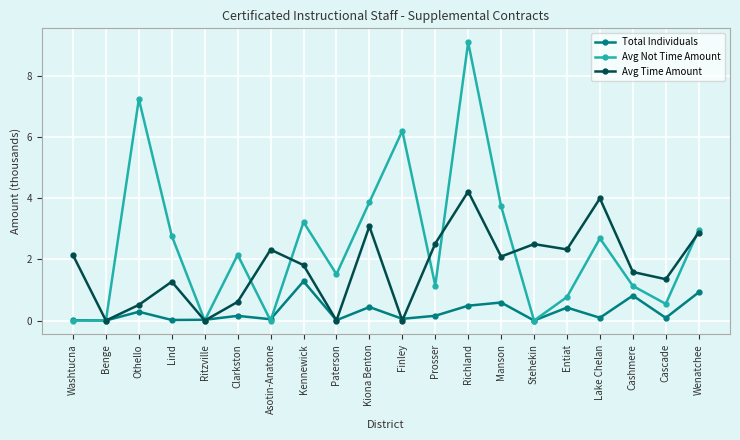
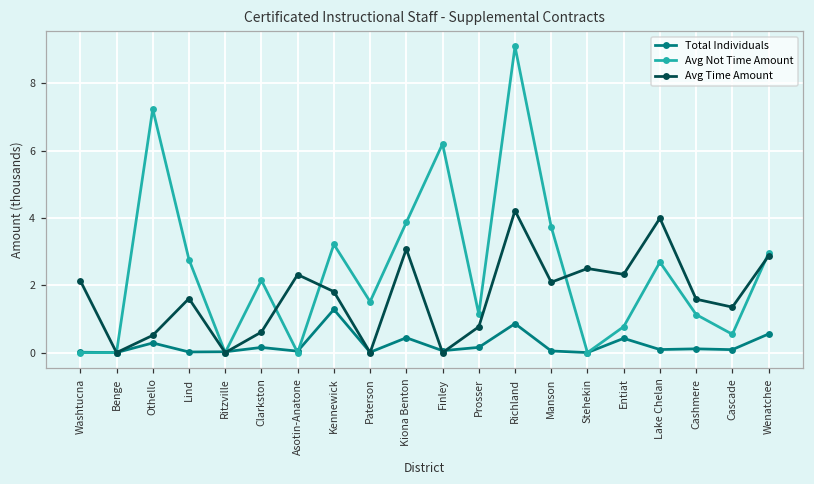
  {
    "Total Individuals": {
      "Othello": 0.3,
      "Lind": 0.0,
      "Clarkston": 0.2,
      "Kennewick": 1.3,
      "Kiona Benton": 0.4,
      "Prosser": 0.2,
-     "Richland": 0.5,
-     "Manson": 0.6,
+     "Richland": 0.9,
+     "Manson": 0.0,
      "Entiat": 0.4,
      "Lake Chelan": 0.1,
-     "Cashmere": 0.8,
+     "Cashmere": 0.1,
      "Cascade": 0.1,
-     "Wenatchee": 0.9
+     "Wenatchee": 0.6
    },
    "Avg Not Time Amount": {
      "Othello": 7.2,
      "Lind": 2.8,
      "Clarkston": 2.2,
      "Kennewick": 3.2,
      "Paterson": 1.5,
      "Kiona Benton": 3.9,
      "Finley": 6.2,
      "Prosser": 1.1,
      "Richland": 9.1,
      "Manson": 3.7,
      "Entiat": 0.8,
      "Lake Chelan": 2.7,
      "Cashmere": 1.1,
      "Cascade": 0.5,
      "Wenatchee": 3.0
    },
    "Avg Time Amount": {
      "Washtucna": 2.1,
      "Othello": 0.5,
-     "Lind": 1.3,
+     "Lind": 1.6,
      "Clarkston": 0.6,
      "Asotin-Anatone": 2.3,
      "Kennewick": 1.8,
      "Kiona Benton": 3.1,
-     "Prosser": 2.5,
+     "Prosser": 0.8,
      "Richland": 4.2,
      "Manson": 2.1,
      "Stehekin": 2.5,
      "Entiat": 2.3,
      "Lake Chelan": 4.0,
      "Cashmere": 1.6,
      "Cascade": 1.4,
      "Wenatchee": 2.9
    }
  }
